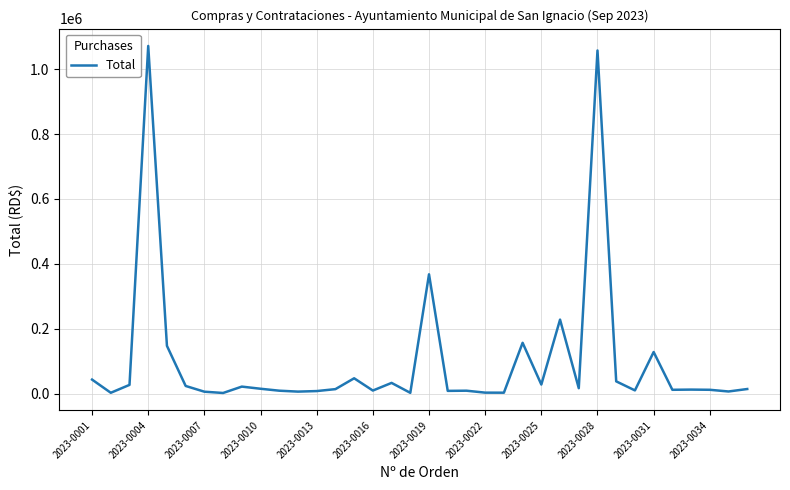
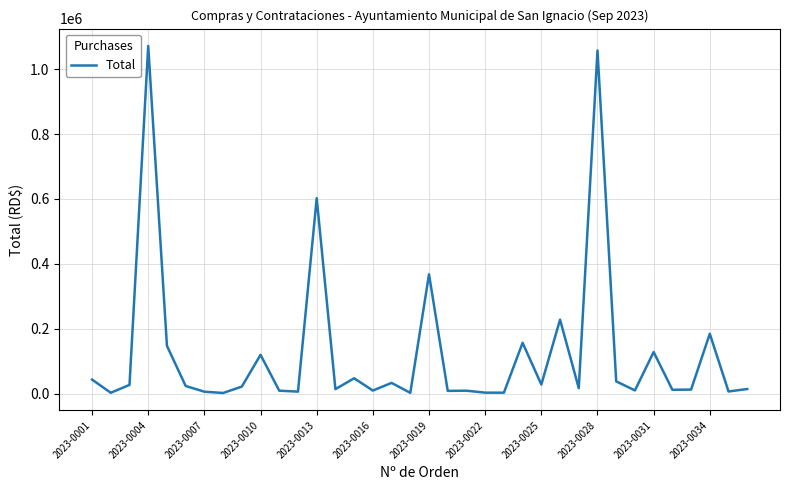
  {
    "2023-0001": 40000,
    "2023-0004": 1070000,
    "2023-0007": 10000,
-   "2023-0010": 20000,
-   "2023-0013": 10000,
+   "2023-0010": 120000,
+   "2023-0013": 600000,
    "2023-0016": 10000,
    "2023-0019": 370000,
    "2023-0022": 0,
    "2023-0025": 30000,
    "2023-0028": 1060000,
    "2023-0031": 130000,
-   "2023-0034": 10000
+   "2023-0034": 180000
  }
